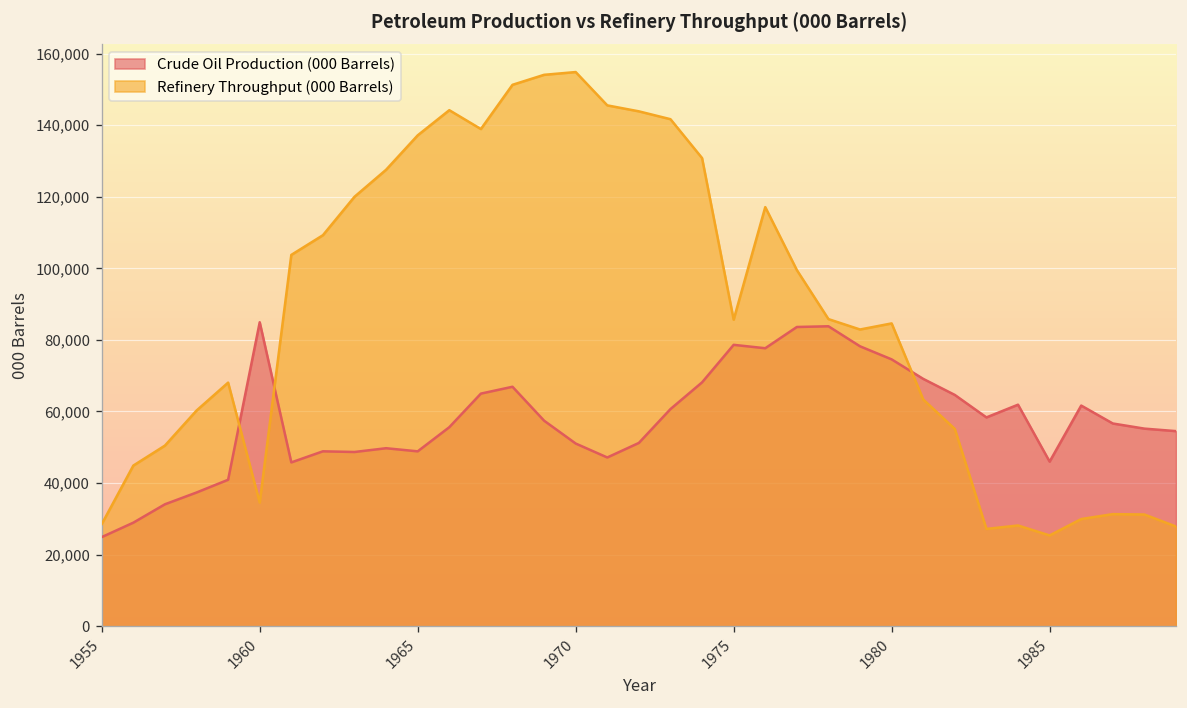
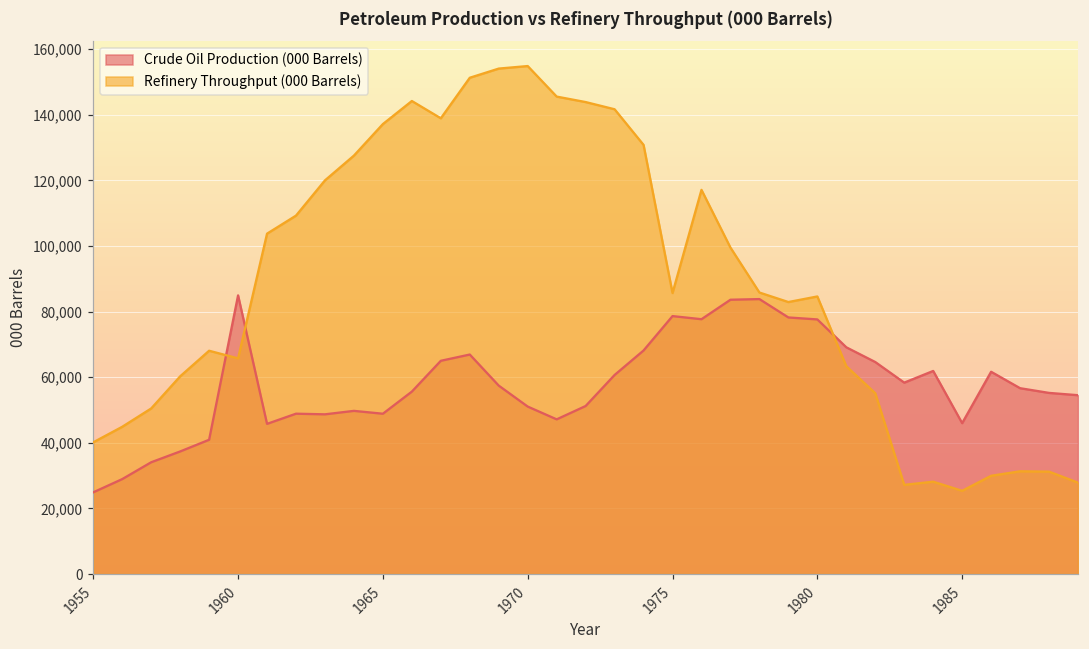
  {
    "Crude Oil Production (000 Barrels)": {
      "1955": "25,000",
      "1960": "85,000",
      "1965": "49,000",
      "1970": "51,000",
      "1975": "79,000",
-     "1980": "75,000",
+     "1980": "78,000",
      "1985": "46,000"
    },
    "Refinery Throughput (000 Barrels)": {
-     "1955": "29,000",
-     "1960": "35,000",
+     "1955": "40,000",
+     "1960": "66,000",
      "1965": "137,000",
      "1970": "155,000",
      "1975": "86,000",
      "1980": "85,000",
      "1985": "25,000"
    }
  }
